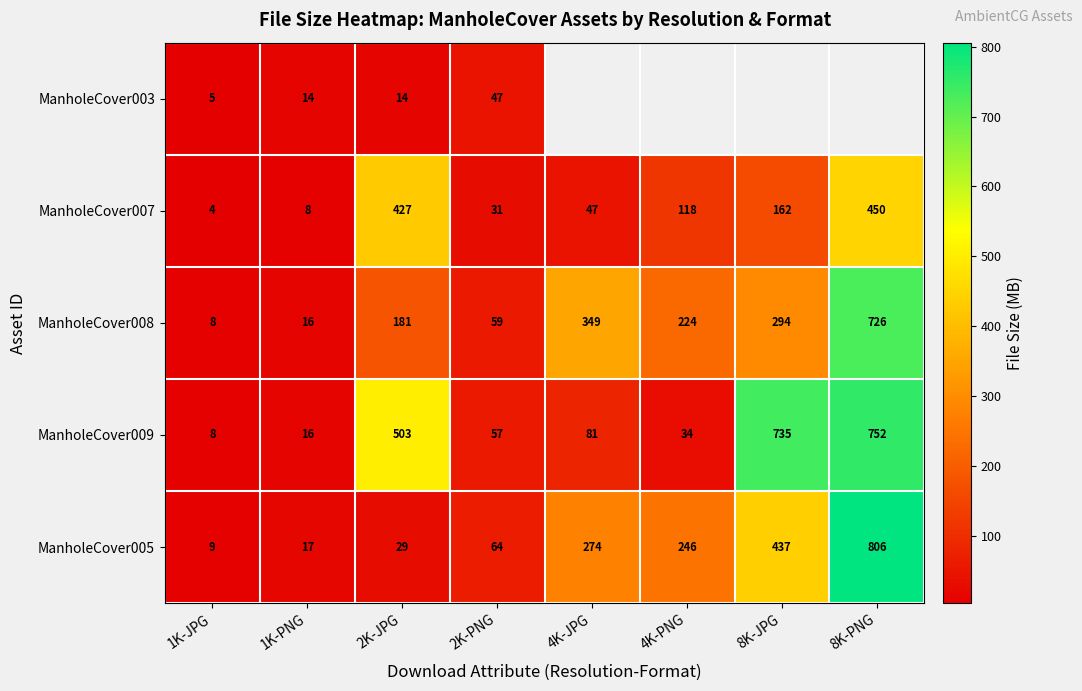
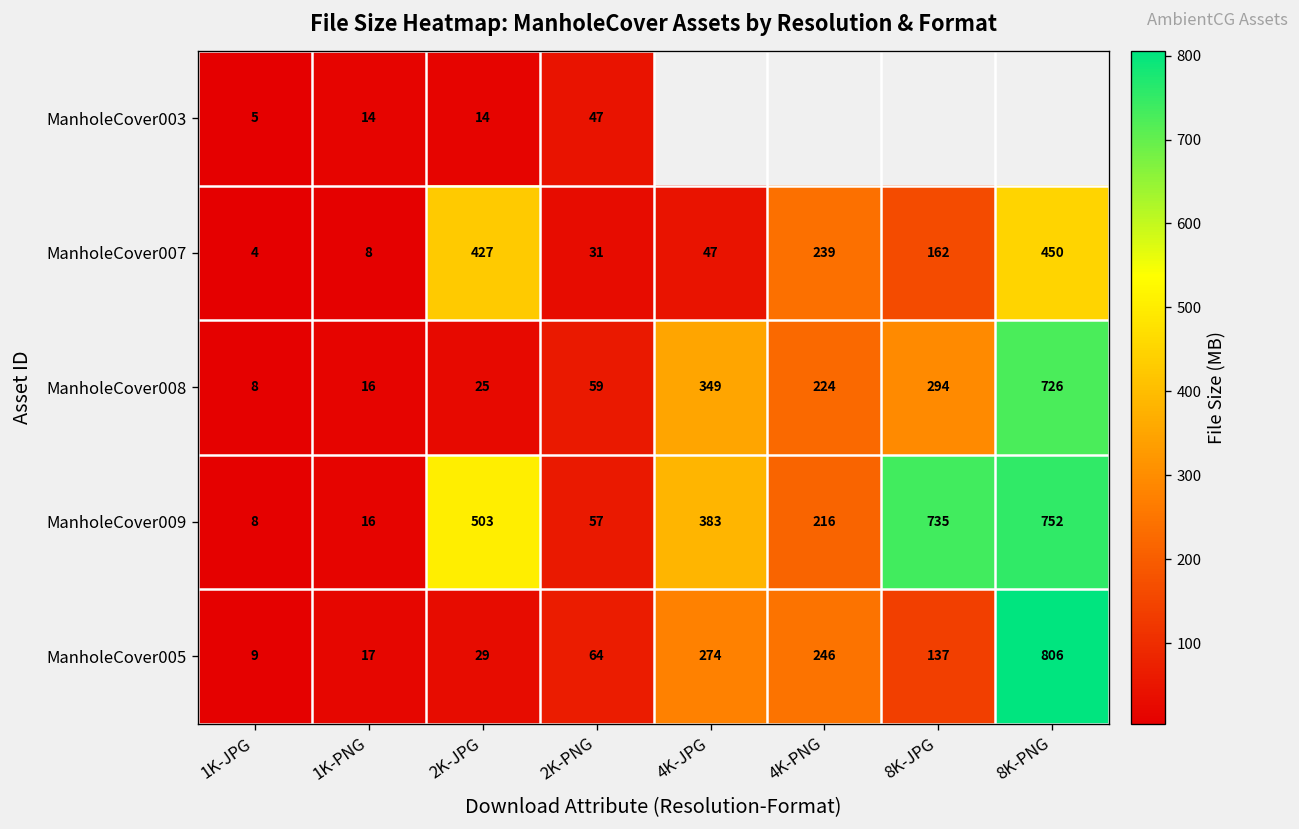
  {
    "ManholeCover003": {
      "1K-JPG": 5,
      "1K-PNG": 14,
      "2K-JPG": 14,
      "2K-PNG": 47
    },
    "ManholeCover007": {
      "1K-JPG": 4,
      "1K-PNG": 8,
      "2K-JPG": 427,
      "2K-PNG": 31,
      "4K-JPG": 47,
-     "4K-PNG": 118,
+     "4K-PNG": 239,
      "8K-JPG": 162,
      "8K-PNG": 450
    },
    "ManholeCover008": {
      "1K-JPG": 8,
      "1K-PNG": 16,
-     "2K-JPG": 181,
+     "2K-JPG": 25,
      "2K-PNG": 59,
      "4K-JPG": 349,
      "4K-PNG": 224,
      "8K-JPG": 294,
      "8K-PNG": 726
    },
    "ManholeCover009": {
      "1K-JPG": 8,
      "1K-PNG": 16,
      "2K-JPG": 503,
      "2K-PNG": 57,
-     "4K-JPG": 81,
-     "4K-PNG": 34,
+     "4K-JPG": 383,
+     "4K-PNG": 216,
      "8K-JPG": 735,
      "8K-PNG": 752
    },
    "ManholeCover005": {
      "1K-JPG": 9,
      "1K-PNG": 17,
      "2K-JPG": 29,
      "2K-PNG": 64,
      "4K-JPG": 274,
      "4K-PNG": 246,
-     "8K-JPG": 437,
+     "8K-JPG": 137,
      "8K-PNG": 806
    }
  }
